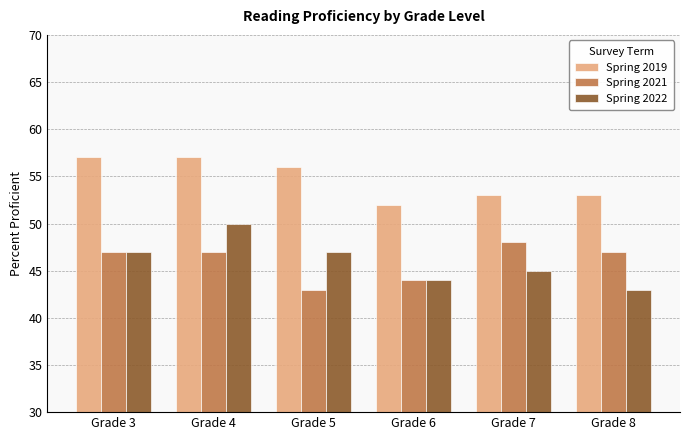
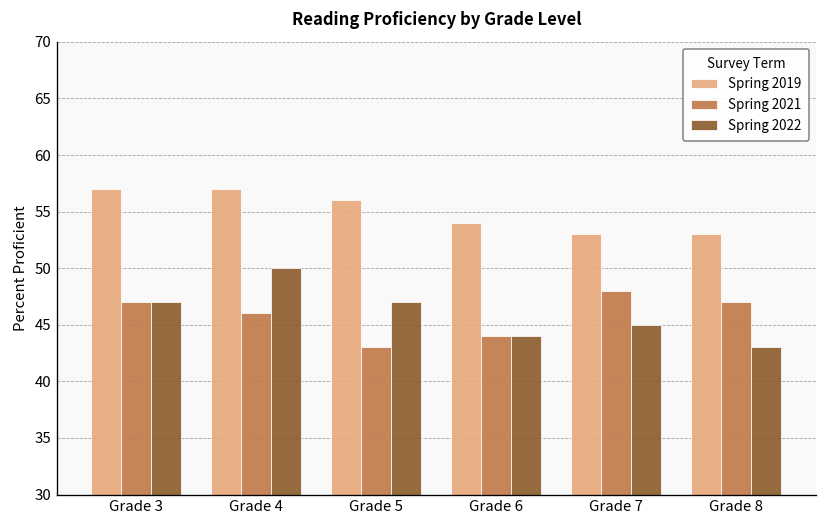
  {
    "Spring 2019": {
      "Grade 3": 57,
      "Grade 4": 57,
      "Grade 5": 56,
-     "Grade 6": 52,
+     "Grade 6": 54,
      "Grade 7": 53,
      "Grade 8": 53
    },
    "Spring 2021": {
      "Grade 3": 47,
-     "Grade 4": 47,
+     "Grade 4": 46,
      "Grade 5": 43,
      "Grade 6": 44,
      "Grade 7": 48,
      "Grade 8": 47
    },
    "Spring 2022": {
      "Grade 3": 47,
      "Grade 4": 50,
      "Grade 5": 47,
      "Grade 6": 44,
      "Grade 7": 45,
      "Grade 8": 43
    }
  }
